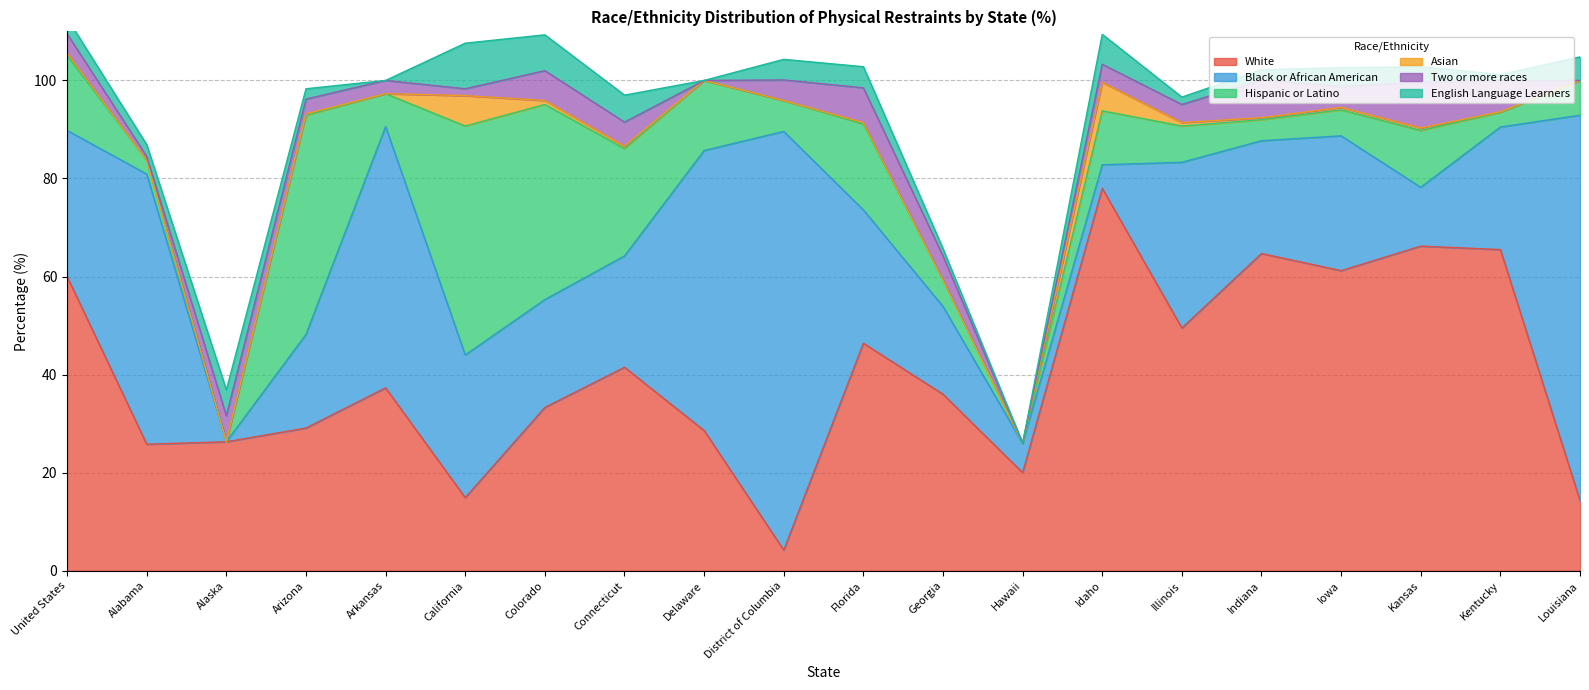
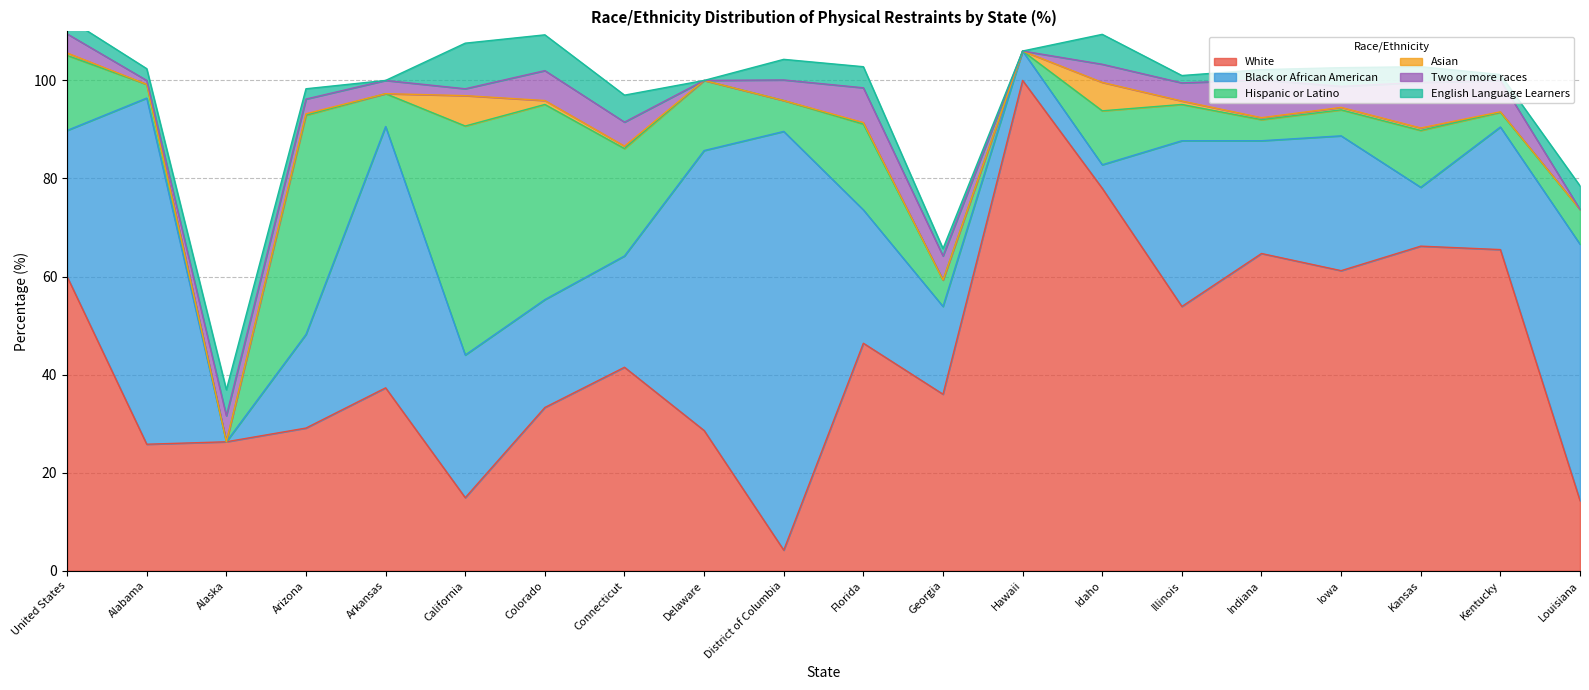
  {
    "White": {
      "United States": 60,
      "Alabama": 26,
      "Arizona": 29,
      "Arkansas": 37,
      "California": 15,
      "Colorado": 33,
      "Connecticut": 42,
      "Delaware": 29,
      "District of Columbia": 4,
      "Florida": 46,
      "Georgia": 36,
-     "Hawaii": 20,
+     "Hawaii": 100,
      "Idaho": 78,
-     "Illinois": 50,
+     "Illinois": 54,
      "Indiana": 65,
      "Iowa": 61,
      "Kansas": 66,
      "Kentucky": 66,
      "Louisiana": 14
    },
    "Black or African American": {
      "United States": 30,
-     "Alabama": 55,
+     "Alabama": 71,
      "Arizona": 19,
      "Arkansas": 53,
      "California": 29,
      "Colorado": 22,
      "Connecticut": 23,
      "Delaware": 57,
      "District of Columbia": 85,
      "Florida": 27,
      "Georgia": 18,
      "Idaho": 5,
      "Illinois": 34,
      "Indiana": 23,
      "Iowa": 28,
      "Kansas": 12,
      "Kentucky": 25,
-     "Louisiana": 79
+     "Louisiana": 52
    },
    "Asian": {
      "California": 6,
      "Colorado": 1,
      "Idaho": 6,
      "Illinois": 1
    },
    "Two or more races": {
      "United States": 4,
      "Alabama": 1,
      "Alaska": 5,
      "Arizona": 3,
      "California": 1,
      "Colorado": 6,
      "Connecticut": 5,
      "District of Columbia": 4,
      "Florida": 7,
      "Georgia": 5,
      "Idaho": 4,
      "Illinois": 4
    }
  }
